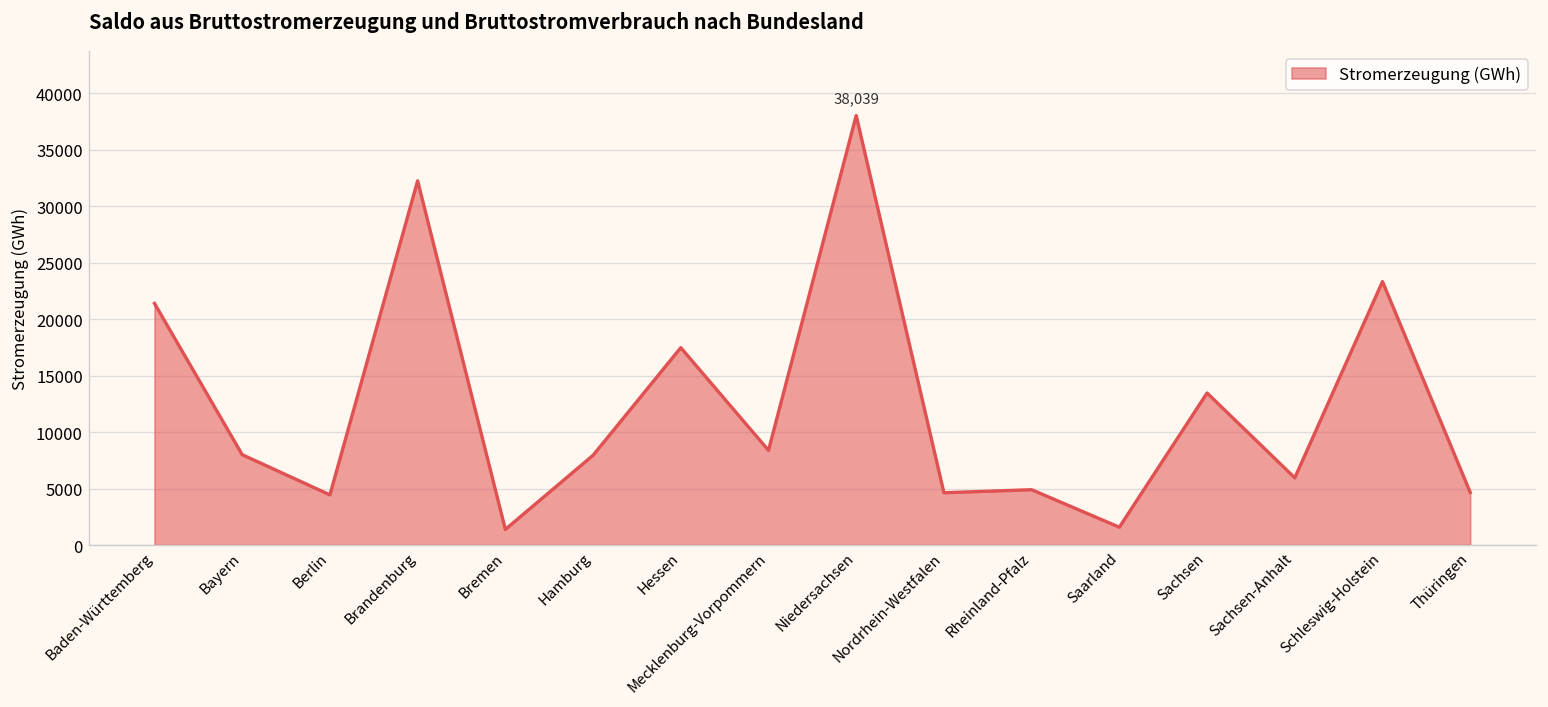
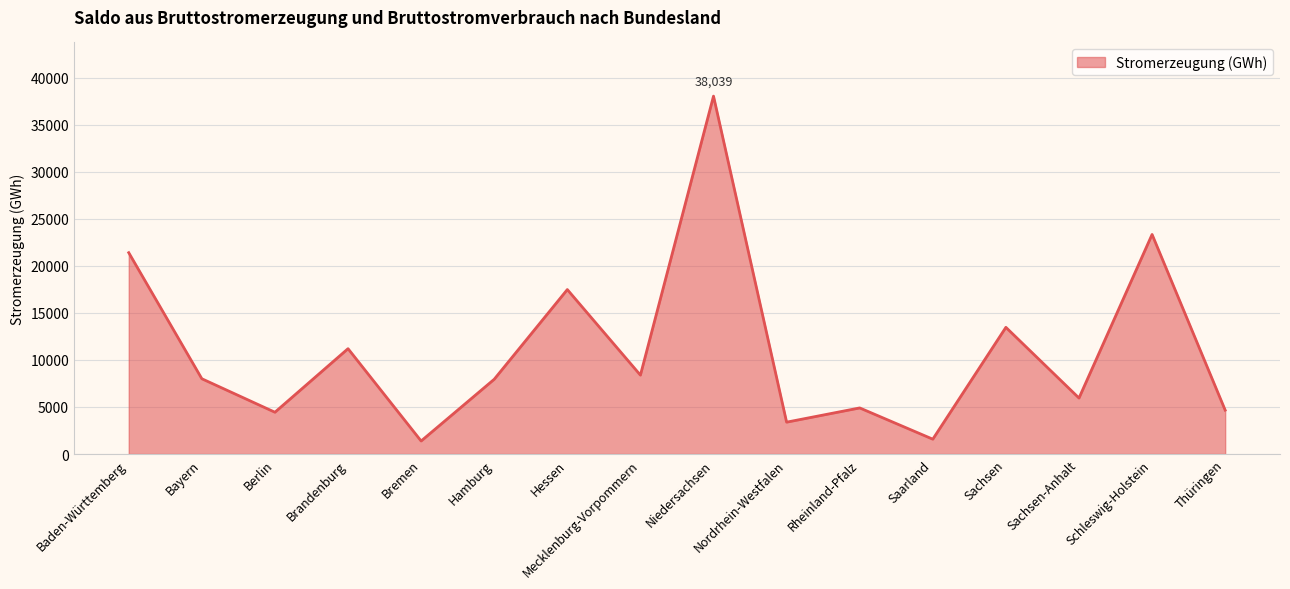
  {
    "Baden-Württemberg": 21000,
    "Bayern": 8000,
    "Berlin": 4000,
-   "Brandenburg": 32000,
+   "Brandenburg": 11000,
    "Bremen": 1000,
    "Hamburg": 8000,
    "Hessen": 17000,
    "Mecklenburg-Vorpommern": 8000,
-   "Nordrhein-Westfalen": 5000,
+   "Nordrhein-Westfalen": 3000,
    "Rheinland-Pfalz": 5000,
    "Saarland": 2000,
    "Sachsen": 13000,
    "Sachsen-Anhalt": 6000,
    "Schleswig-Holstein": 23000,
    "Thüringen": 5000
  }
